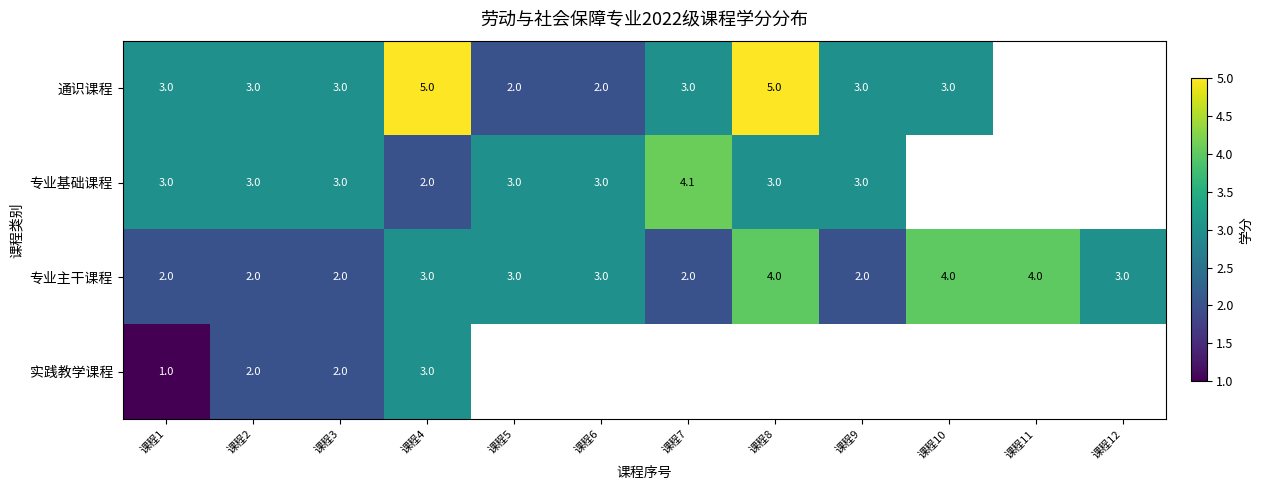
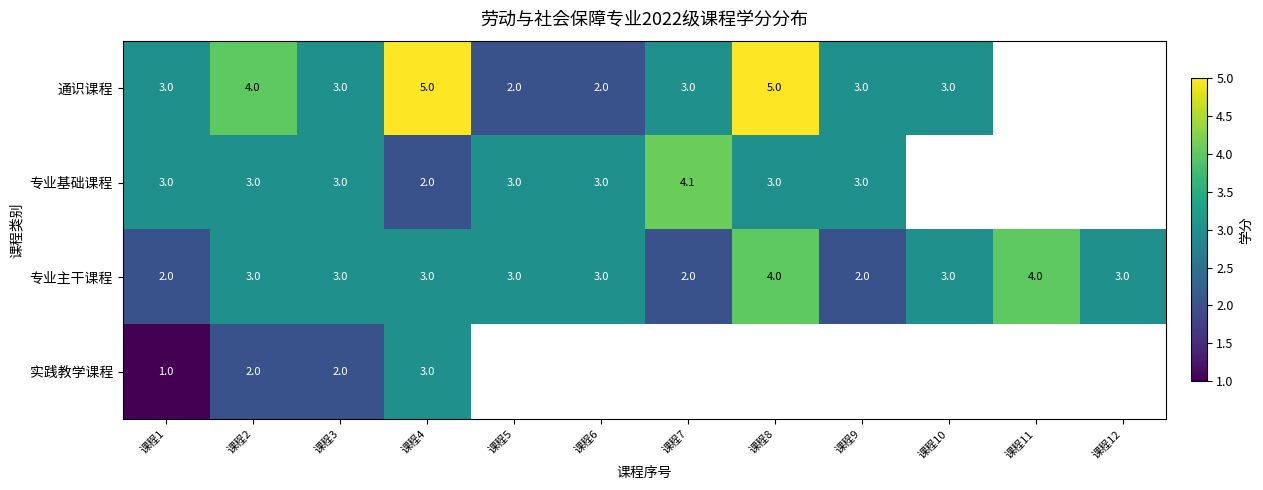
  {
    "通识课程": {
      "课程1": 3.0,
-     "课程2": 3.0,
+     "课程2": 4.0,
      "课程3": 3.0,
      "课程4": 5.0,
      "课程5": 2.0,
      "课程6": 2.0,
      "课程7": 3.0,
      "课程8": 5.0,
      "课程9": 3.0,
      "课程10": 3.0
    },
    "专业基础课程": {
      "课程1": 3.0,
      "课程2": 3.0,
      "课程3": 3.0,
      "课程4": 2.0,
      "课程5": 3.0,
      "课程6": 3.0,
      "课程7": 4.1,
      "课程8": 3.0,
      "课程9": 3.0
    },
    "专业主干课程": {
      "课程1": 2.0,
-     "课程2": 2.0,
-     "课程3": 2.0,
+     "课程2": 3.0,
+     "课程3": 3.0,
      "课程4": 3.0,
      "课程5": 3.0,
      "课程6": 3.0,
      "课程7": 2.0,
      "课程8": 4.0,
      "课程9": 2.0,
-     "课程10": 4.0,
+     "课程10": 3.0,
      "课程11": 4.0,
      "课程12": 3.0
    },
    "实践教学课程": {
      "课程1": 1.0,
      "课程2": 2.0,
      "课程3": 2.0,
      "课程4": 3.0
    }
  }
